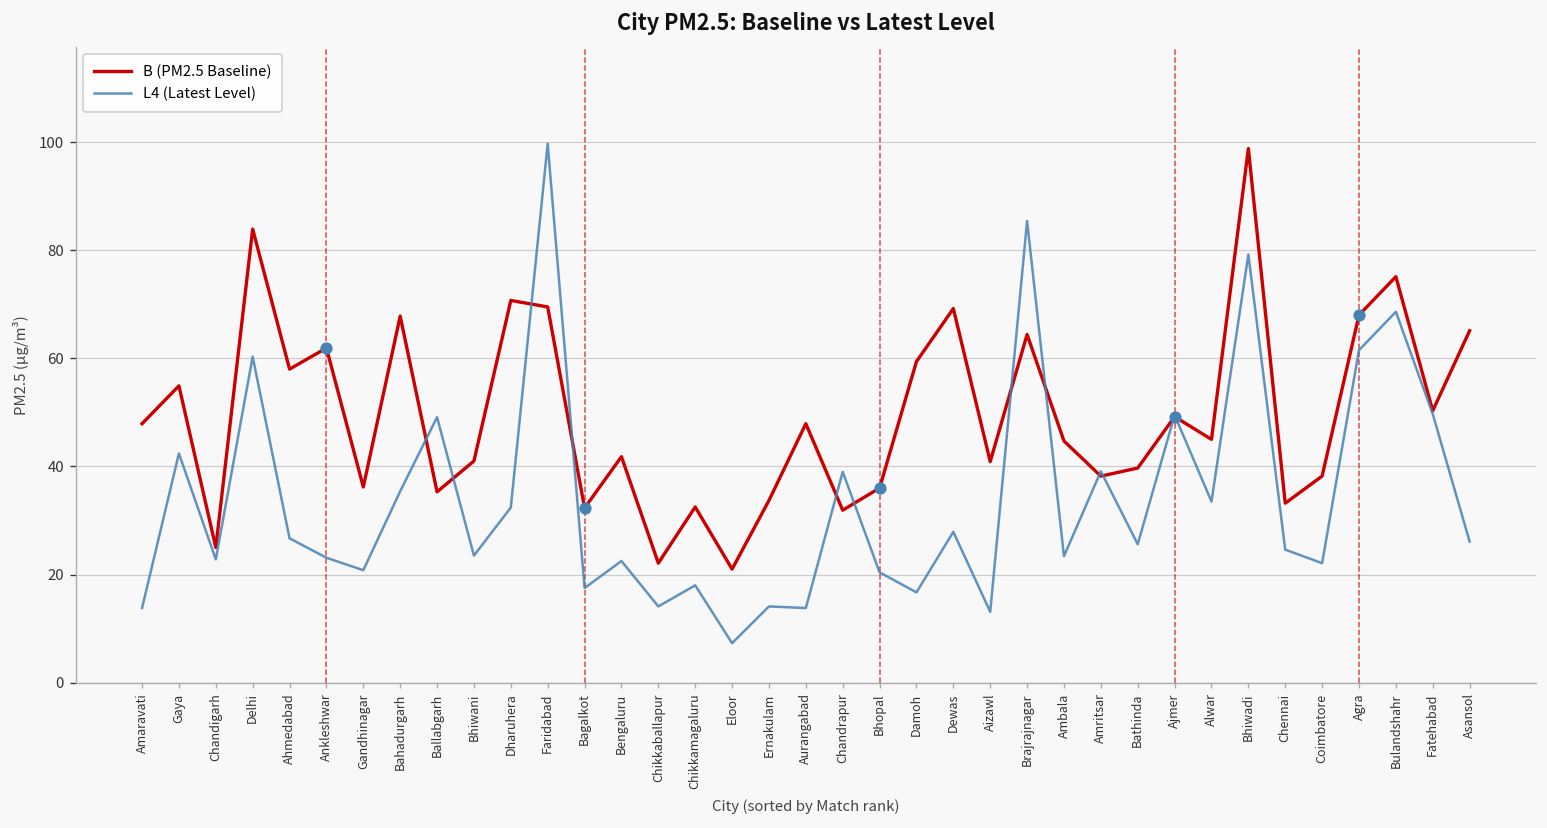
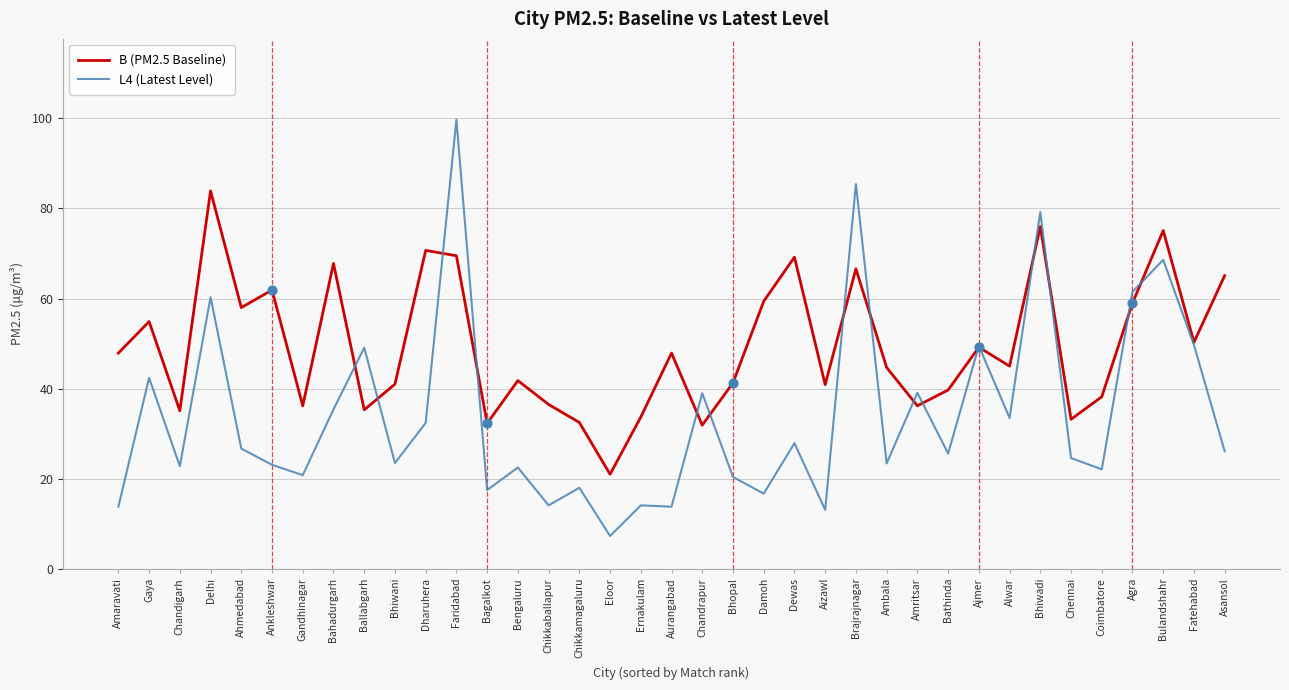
  {
    "B (PM2.5 Baseline)": {
      "Amaravati": 48,
      "Gaya": 55,
-     "Chandigarh": 25,
+     "Chandigarh": 35,
      "Delhi": 84,
      "Ahmedabad": 58,
      "Gandhinagar": 36,
      "Bahadurgarh": 68,
      "Ballabgarh": 35,
      "Bhiwani": 41,
      "Dharuhera": 71,
      "Faridabad": 70,
      "Bengaluru": 42,
-     "Chikkaballapur": 22,
+     "Chikkaballapur": 37,
      "Chikkamagaluru": 33,
      "Eloor": 21,
      "Ernakulam": 34,
      "Aurangabad": 48,
      "Chandrapur": 32,
-     "Bhopal": 36,
+     "Bhopal": 41,
      "Damoh": 59,
      "Dewas": 69,
      "Aizawl": 41,
-     "Brajrajnagar": 64,
+     "Brajrajnagar": 67,
      "Ambala": 45,
-     "Amritsar": 38,
+     "Amritsar": 36,
      "Bathinda": 40,
      "Alwar": 45,
-     "Bhiwadi": 99,
+     "Bhiwadi": 76,
      "Chennai": 33,
      "Coimbatore": 38,
-     "Agra": 68,
+     "Agra": 59,
      "Bulandshahr": 75,
      "Fatehabad": 50,
      "Asansol": 65
    }
  }
